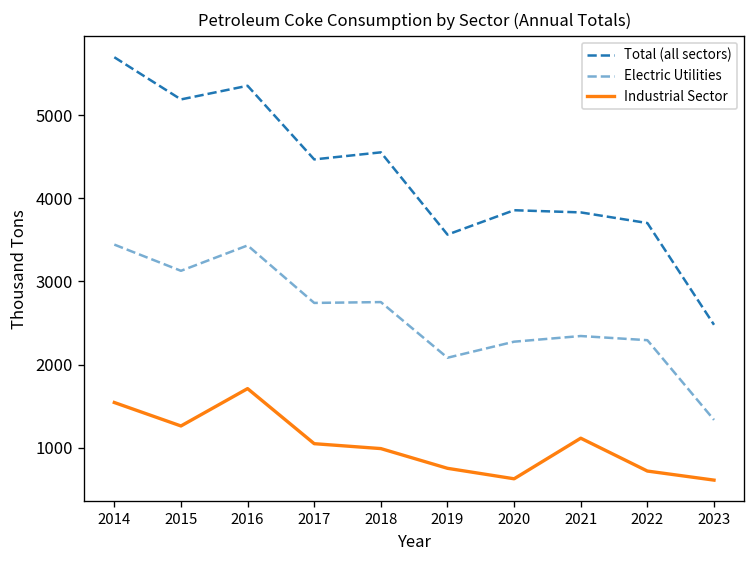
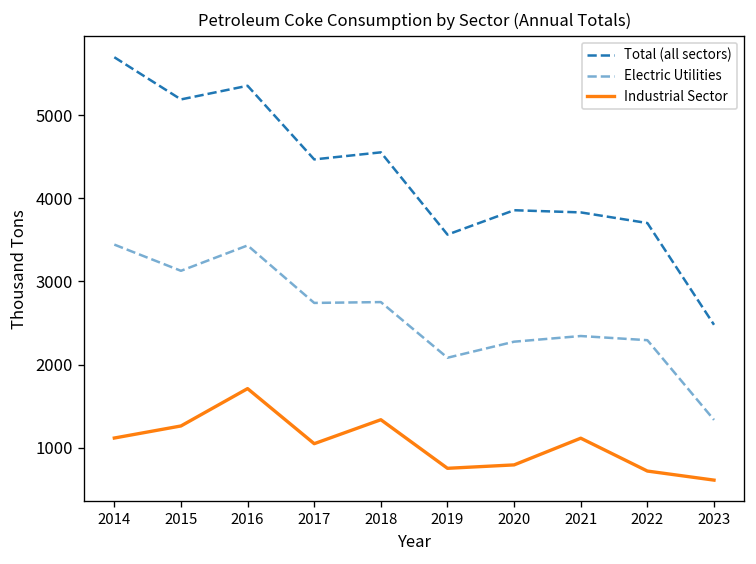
  {
    "Industrial Sector": {
-     "2014": 1500,
+     "2014": 1100,
      "2015": 1300,
      "2016": 1700,
      "2017": 1100,
-     "2018": 1000,
+     "2018": 1300,
      "2019": 800,
-     "2020": 600,
+     "2020": 800,
      "2021": 1100,
      "2022": 700,
      "2023": 600
    }
  }
